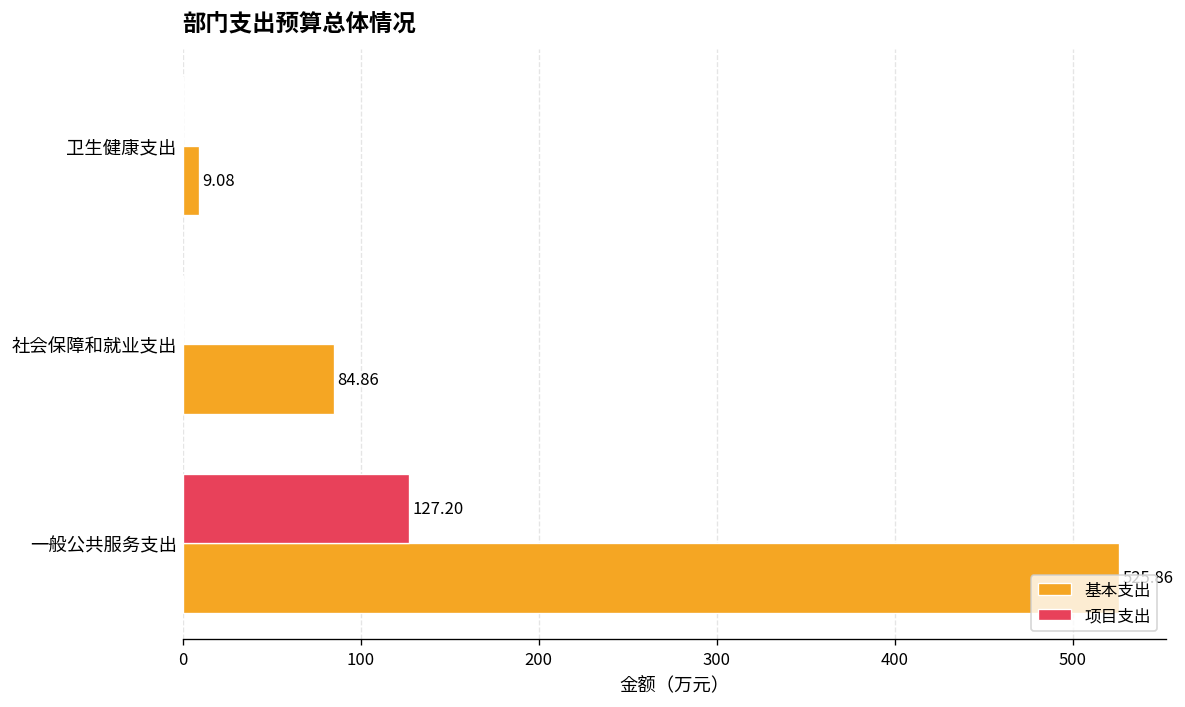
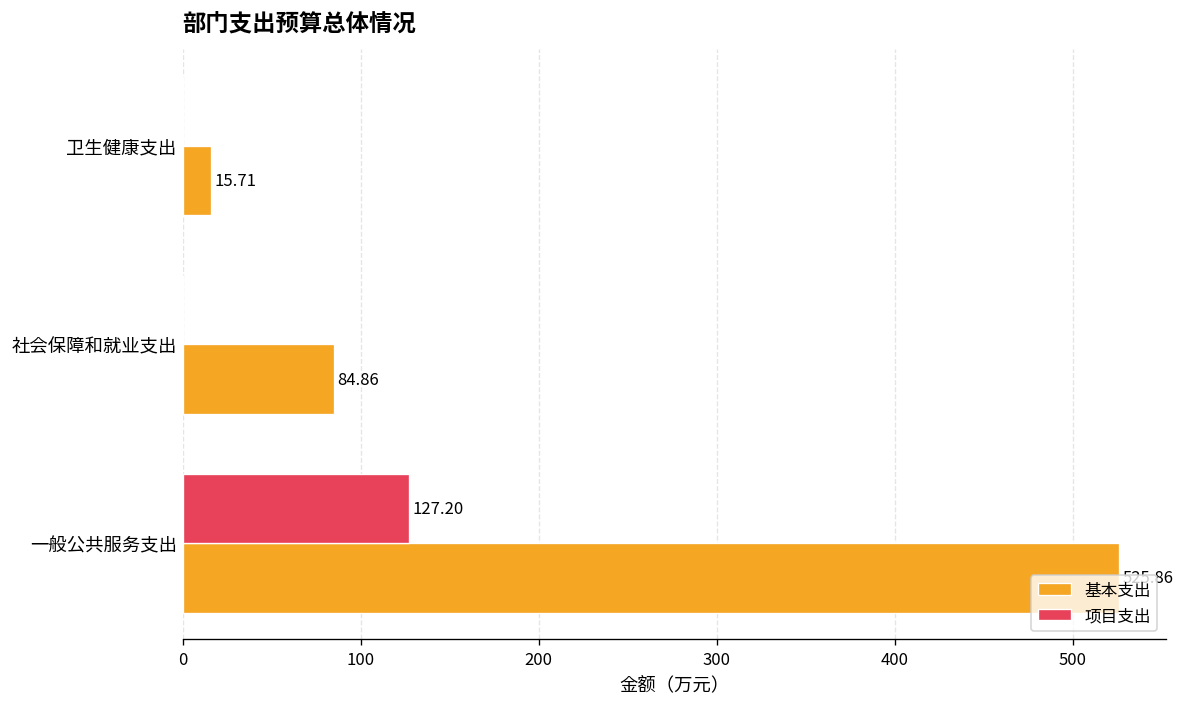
  {
    "基本支出": {
-     "卫生健康支出": 9.08,
+     "卫生健康支出": 15.71,
      "社会保障和就业支出": 84.86
    },
    "项目支出": {
      "一般公共服务支出": 127.20
    }
  }
